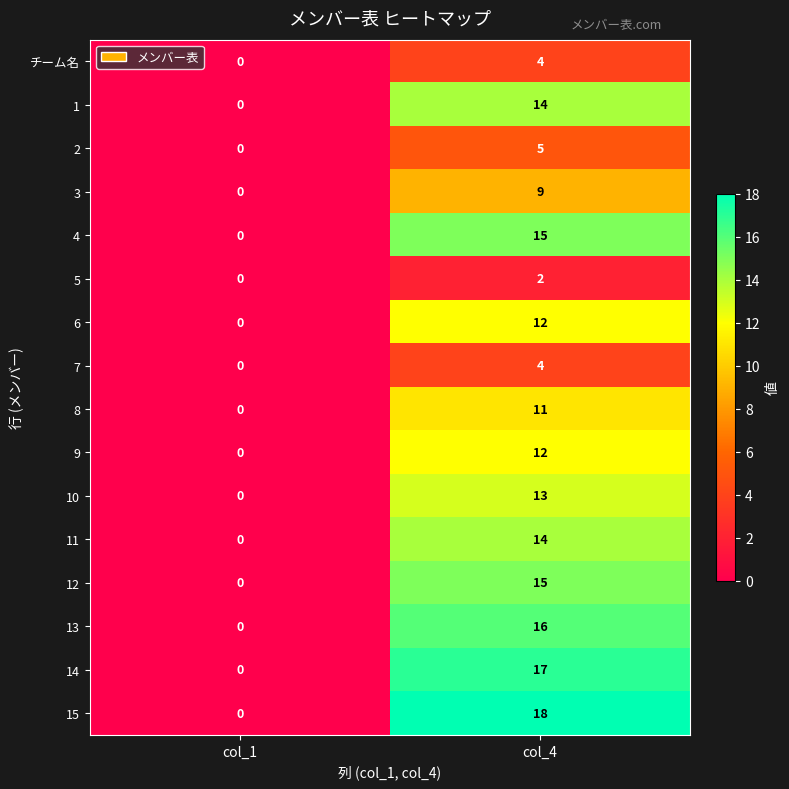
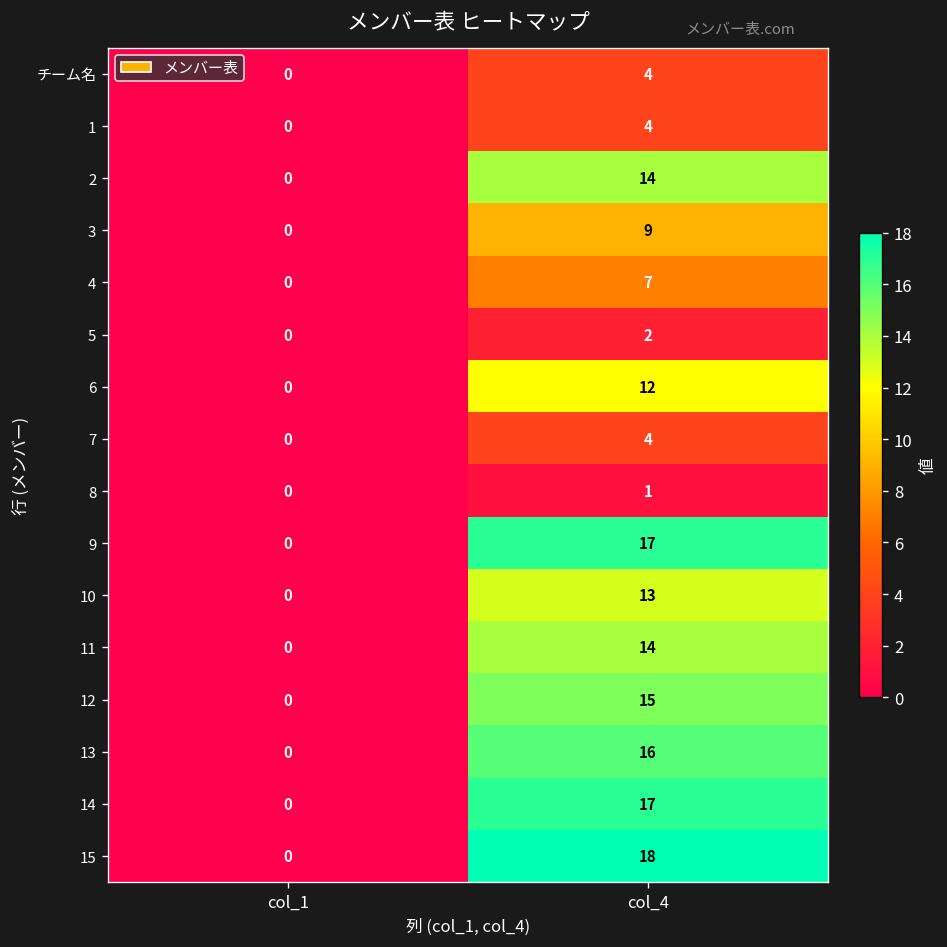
  {
    "チーム名": {
      "col_1": 0,
      "col_4": 4
    },
    "1": {
      "col_1": 0,
-     "col_4": 14
+     "col_4": 4
    },
    "2": {
      "col_1": 0,
-     "col_4": 5
+     "col_4": 14
    },
    "3": {
      "col_1": 0,
      "col_4": 9
    },
    "4": {
      "col_1": 0,
-     "col_4": 15
+     "col_4": 7
    },
    "5": {
      "col_1": 0,
      "col_4": 2
    },
    "6": {
      "col_1": 0,
      "col_4": 12
    },
    "7": {
      "col_1": 0,
      "col_4": 4
    },
    "8": {
      "col_1": 0,
-     "col_4": 11
+     "col_4": 1
    },
    "9": {
      "col_1": 0,
-     "col_4": 12
+     "col_4": 17
    },
    "10": {
      "col_1": 0,
      "col_4": 13
    },
    "11": {
      "col_1": 0,
      "col_4": 14
    },
    "12": {
      "col_1": 0,
      "col_4": 15
    },
    "13": {
      "col_1": 0,
      "col_4": 16
    },
    "14": {
      "col_1": 0,
      "col_4": 17
    },
    "15": {
      "col_1": 0,
      "col_4": 18
    }
  }
